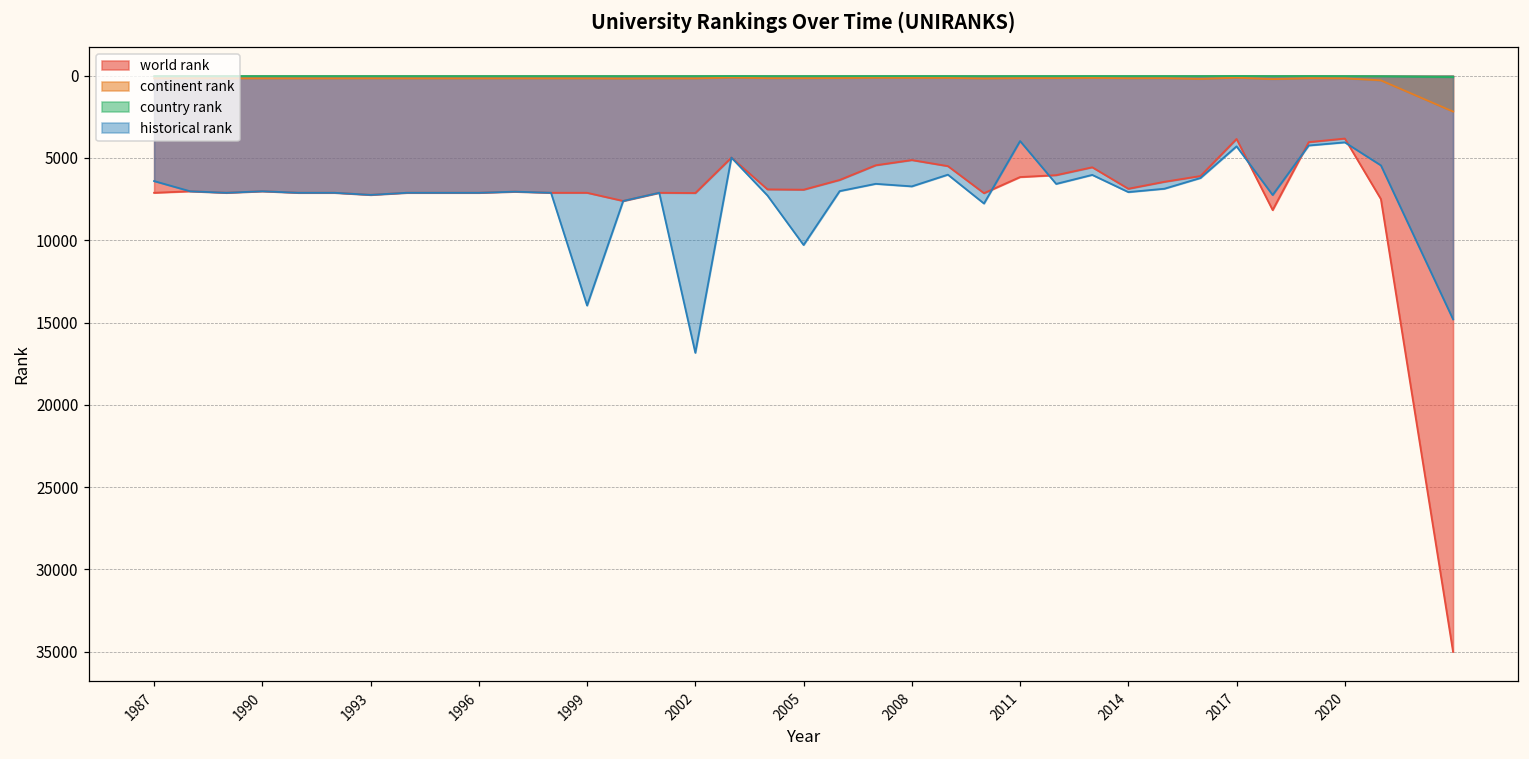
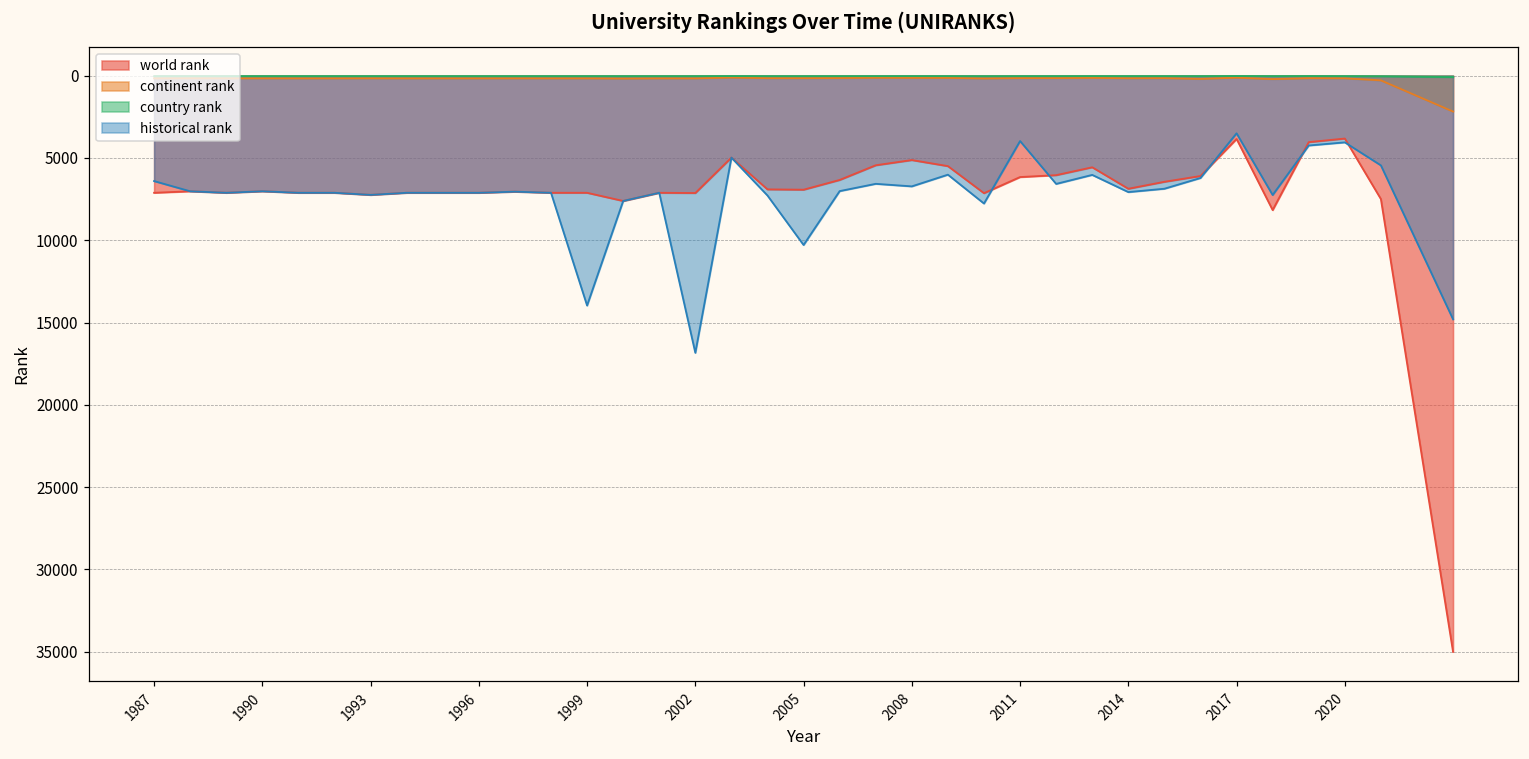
  {
    "historical rank": {
      "1987": 6400,
      "1999": 14000,
      "2002": 16800,
      "2005": 10300,
      "2008": 6700,
      "2011": 4000,
      "2014": 7100,
-     "2017": 4300,
+     "2017": 3500,
      "2020": 4100
    }
  }
